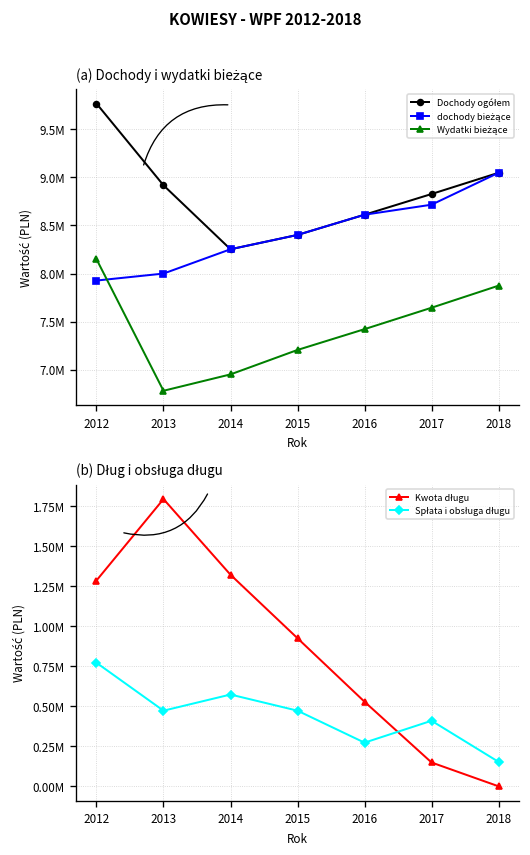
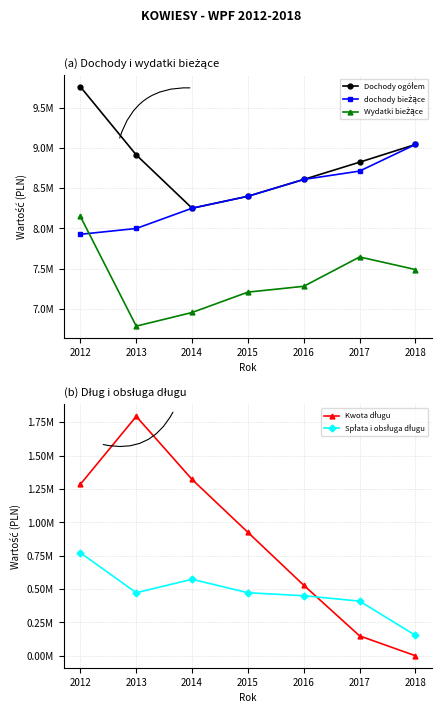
  {
    "(a) Dochody i wydatki bieżące": {
      "Dochody ogółem": {
        "2012": 9800000,
        "2013": 8900000,
        "2017": 8800000
      },
      "dochody bieżące": {
        "2012": 7900000,
        "2013": 8000000,
        "2017": 8700000
      },
      "Wydatki bieżące": {
        "2012": 8100000,
        "2013": 6800000,
        "2014": 7000000,
        "2015": 7200000,
-       "2016": 7400000,
+       "2016": 7300000,
        "2017": 7600000,
-       "2018": 7900000
+       "2018": 7500000
      }
    },
    "(b) Dług i obsługa długu": {
      "Kwota długu": {
        "2012": 1290000,
        "2013": 1790000,
        "2014": 1320000,
        "2015": 930000,
        "2016": 530000,
        "2017": 150000,
        "2018": 0
      },
      "Spłata i obsługa długu": {
        "2012": 770000,
        "2013": 470000,
        "2014": 570000,
        "2015": 470000,
-       "2016": 270000,
+       "2016": 450000,
        "2017": 410000,
        "2018": 150000
      }
    }
  }
